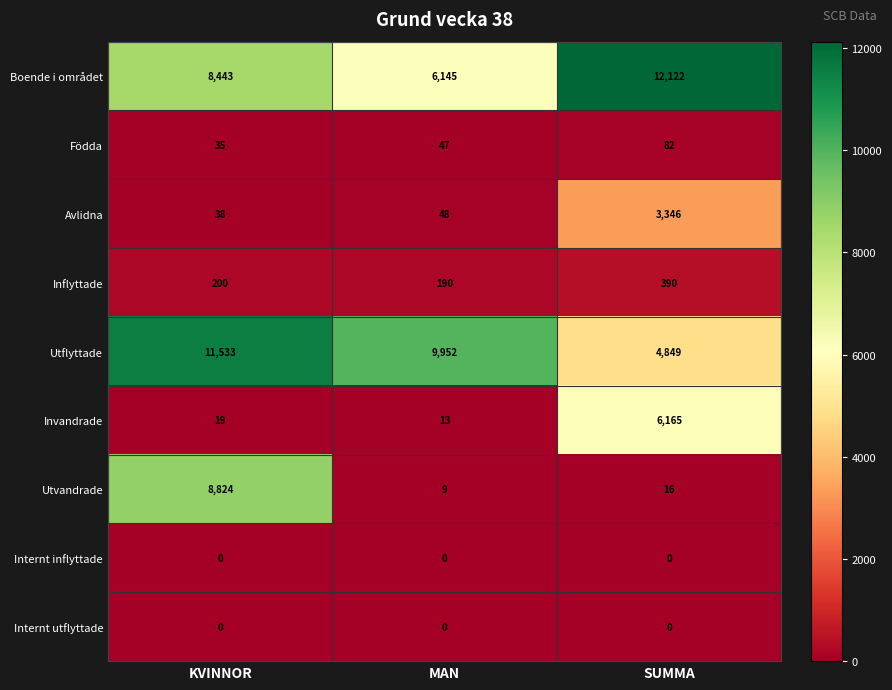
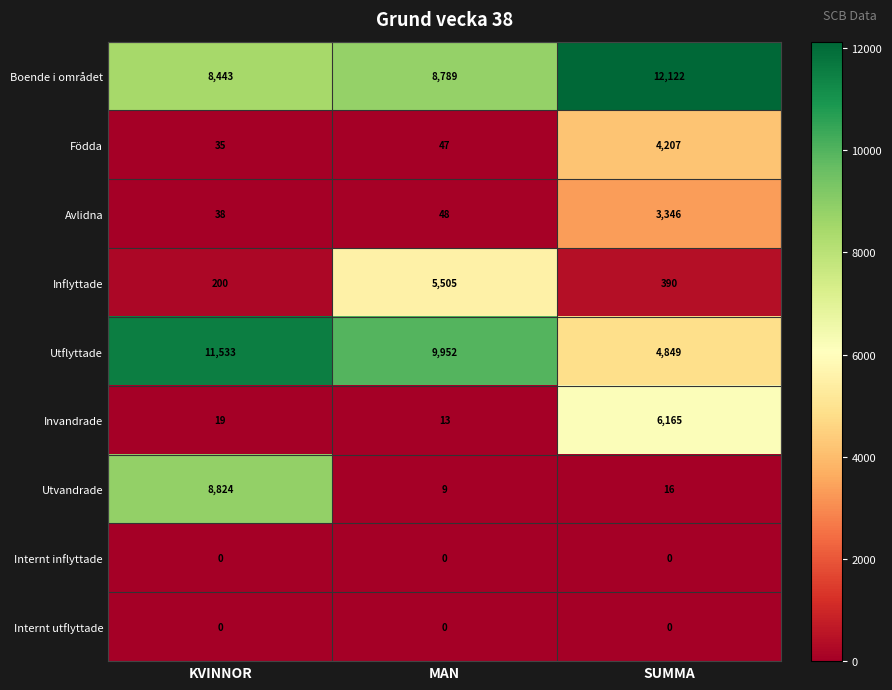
  {
    "Boende i området": {
      "KVINNOR": "8,443",
-     "MAN": "6,145",
+     "MAN": "8,789",
      "SUMMA": "12,122"
    },
    "Födda": {
      "KVINNOR": "35",
      "MAN": "47",
-     "SUMMA": "82"
+     "SUMMA": "4,207"
    },
    "Avlidna": {
      "KVINNOR": "38",
      "MAN": "48",
      "SUMMA": "3,346"
    },
    "Inflyttade": {
      "KVINNOR": "200",
-     "MAN": "190",
+     "MAN": "5,505",
      "SUMMA": "390"
    },
    "Utflyttade": {
      "KVINNOR": "11,533",
      "MAN": "9,952",
      "SUMMA": "4,849"
    },
    "Invandrade": {
      "KVINNOR": "19",
      "MAN": "13",
      "SUMMA": "6,165"
    },
    "Utvandrade": {
      "KVINNOR": "8,824",
      "MAN": "9",
      "SUMMA": "16"
    },
    "Internt inflyttade": {
      "KVINNOR": "0",
      "MAN": "0",
      "SUMMA": "0"
    },
    "Internt utflyttade": {
      "KVINNOR": "0",
      "MAN": "0",
      "SUMMA": "0"
    }
  }
